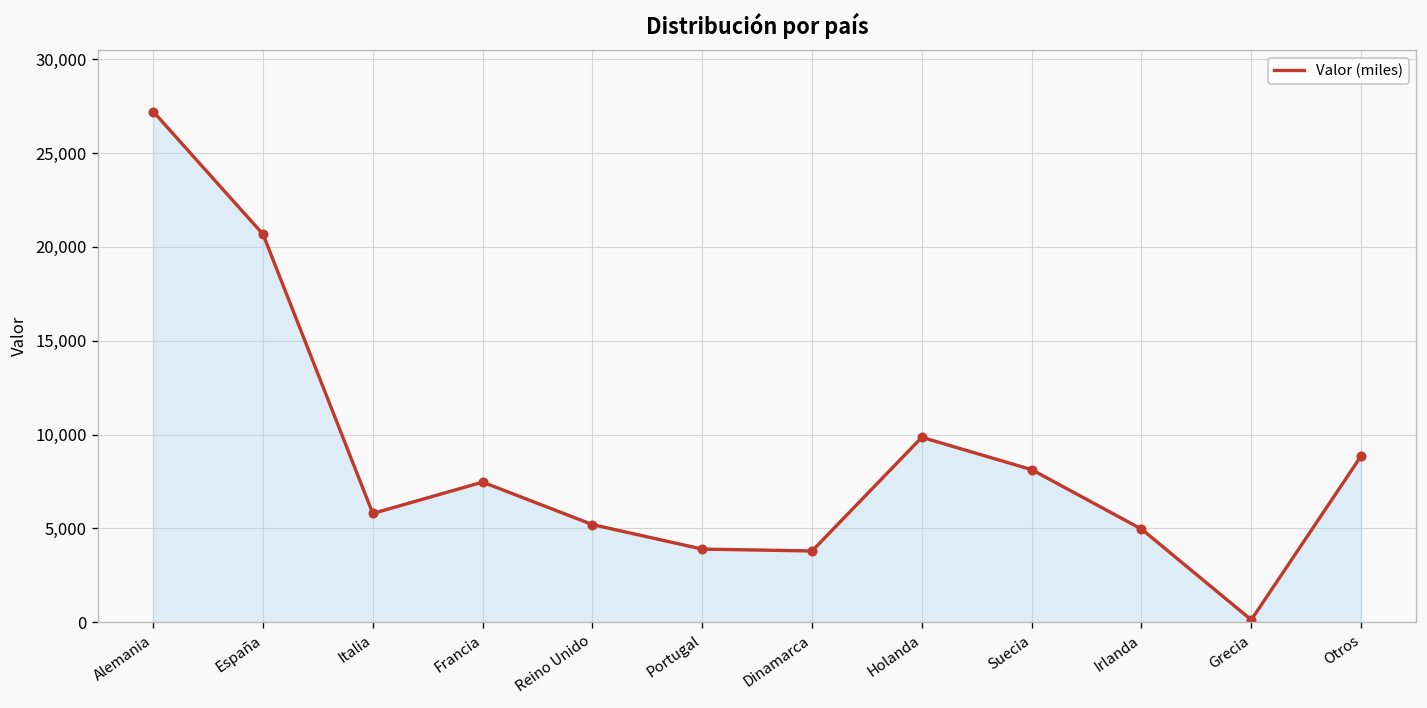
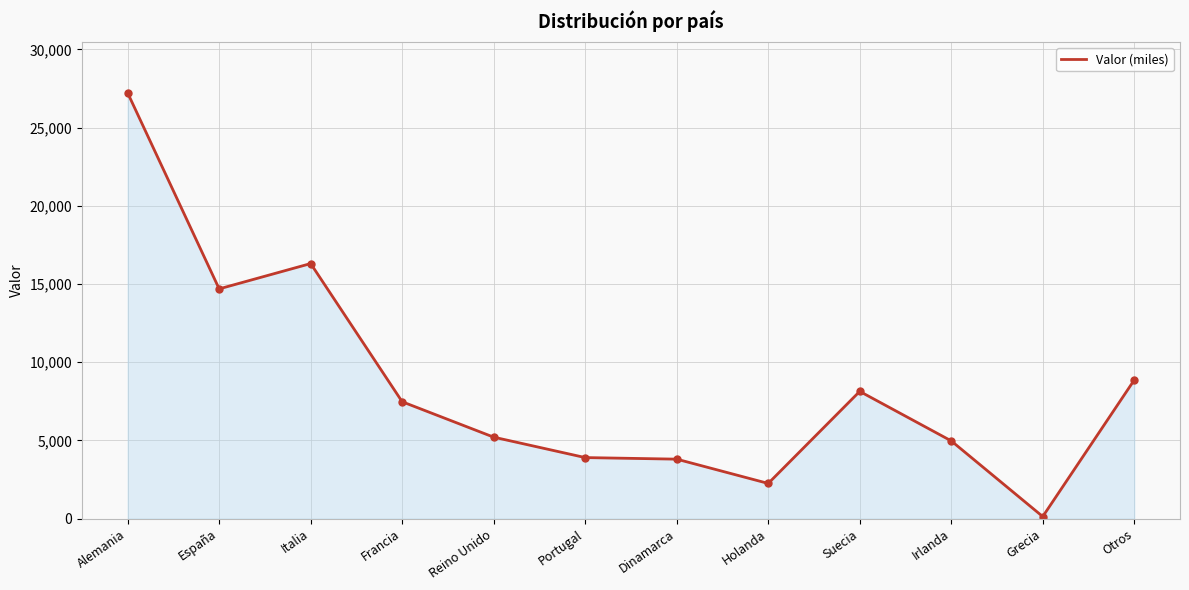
  {
    "Alemania": "27,200",
-   "España": "20,700",
-   "Italia": "5,800",
+   "España": "14,700",
+   "Italia": "16,300",
    "Francia": "7,500",
    "Reino Unido": "5,200",
    "Portugal": "3,900",
    "Dinamarca": "3,800",
-   "Holanda": "9,900",
+   "Holanda": "2,200",
    "Suecia": "8,100",
    "Irlanda": "5,000",
    "Grecia": "100",
    "Otros": "8,900"
  }
